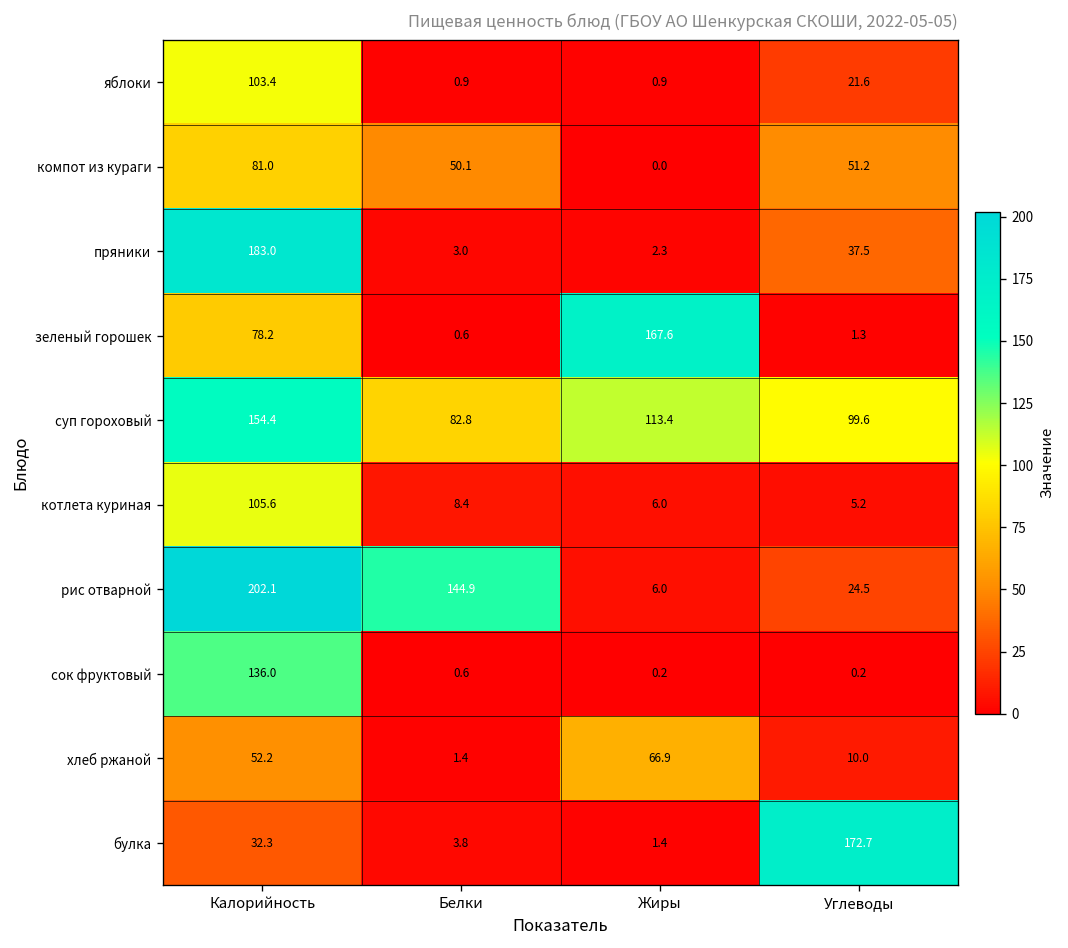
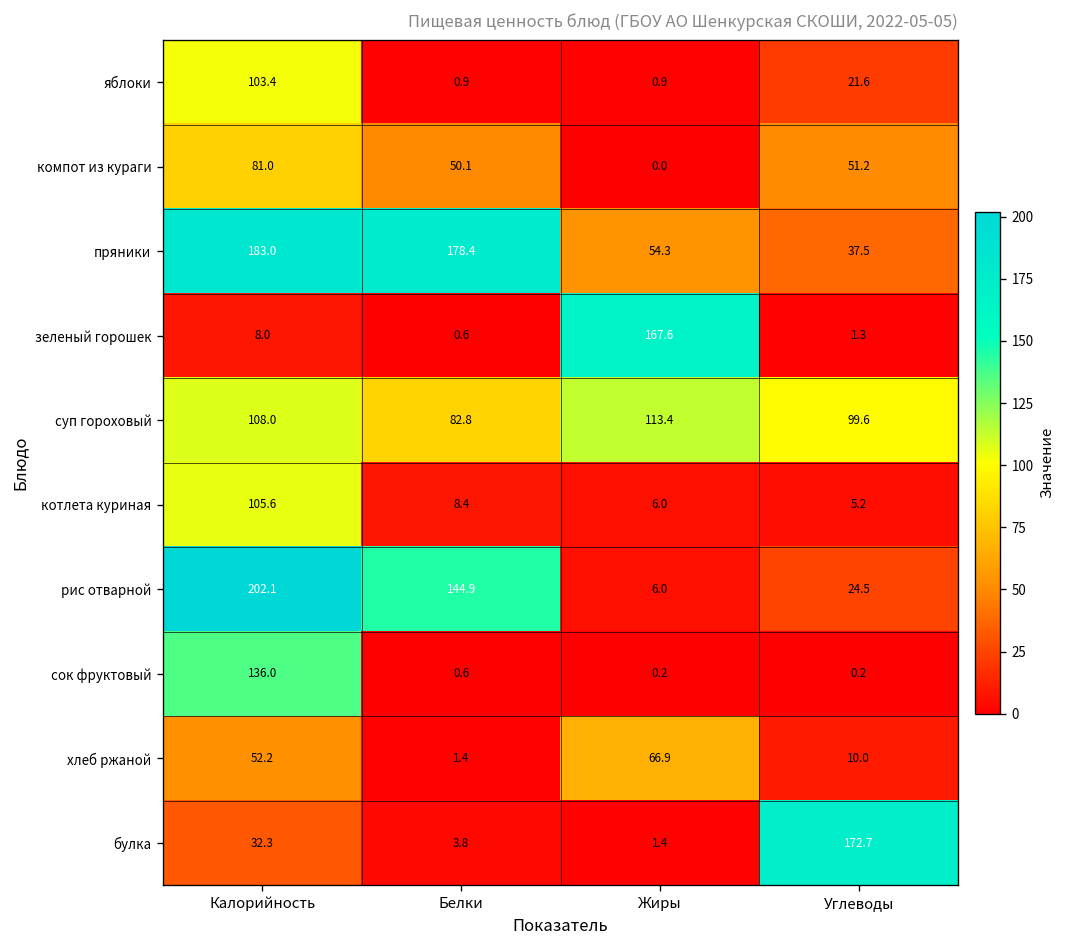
  {
    "яблоки": {
      "Калорийность": 103.4,
      "Белки": 0.9,
      "Жиры": 0.9,
      "Углеводы": 21.6
    },
    "компот из кураги": {
      "Калорийность": 81.0,
      "Белки": 50.1,
      "Жиры": 0.0,
      "Углеводы": 51.2
    },
    "пряники": {
      "Калорийность": 183.0,
-     "Белки": 3.0,
-     "Жиры": 2.3,
+     "Белки": 178.4,
+     "Жиры": 54.3,
      "Углеводы": 37.5
    },
    "зеленый горошек": {
-     "Калорийность": 78.2,
+     "Калорийность": 8.0,
      "Белки": 0.6,
      "Жиры": 167.6,
      "Углеводы": 1.3
    },
    "суп гороховый": {
-     "Калорийность": 154.4,
+     "Калорийность": 108.0,
      "Белки": 82.8,
      "Жиры": 113.4,
      "Углеводы": 99.6
    },
    "котлета куриная": {
      "Калорийность": 105.6,
      "Белки": 8.4,
      "Жиры": 6.0,
      "Углеводы": 5.2
    },
    "рис отварной": {
      "Калорийность": 202.1,
      "Белки": 144.9,
      "Жиры": 6.0,
      "Углеводы": 24.5
    },
    "сок фруктовый": {
      "Калорийность": 136.0,
      "Белки": 0.6,
      "Жиры": 0.2,
      "Углеводы": 0.2
    },
    "хлеб ржаной": {
      "Калорийность": 52.2,
      "Белки": 1.4,
      "Жиры": 66.9,
      "Углеводы": 10.0
    },
    "булка": {
      "Калорийность": 32.3,
      "Белки": 3.8,
      "Жиры": 1.4,
      "Углеводы": 172.7
    }
  }
